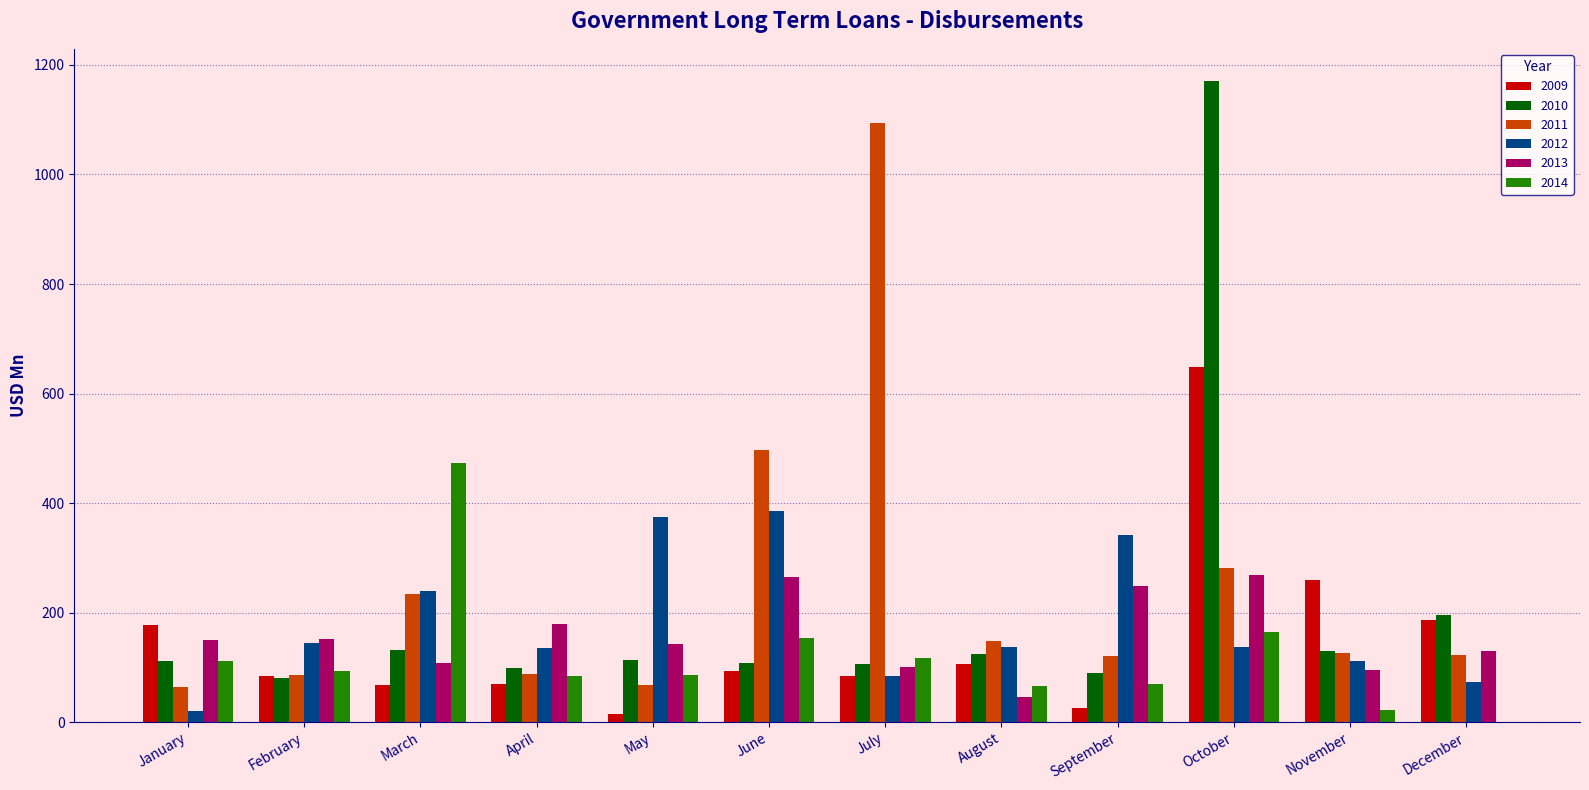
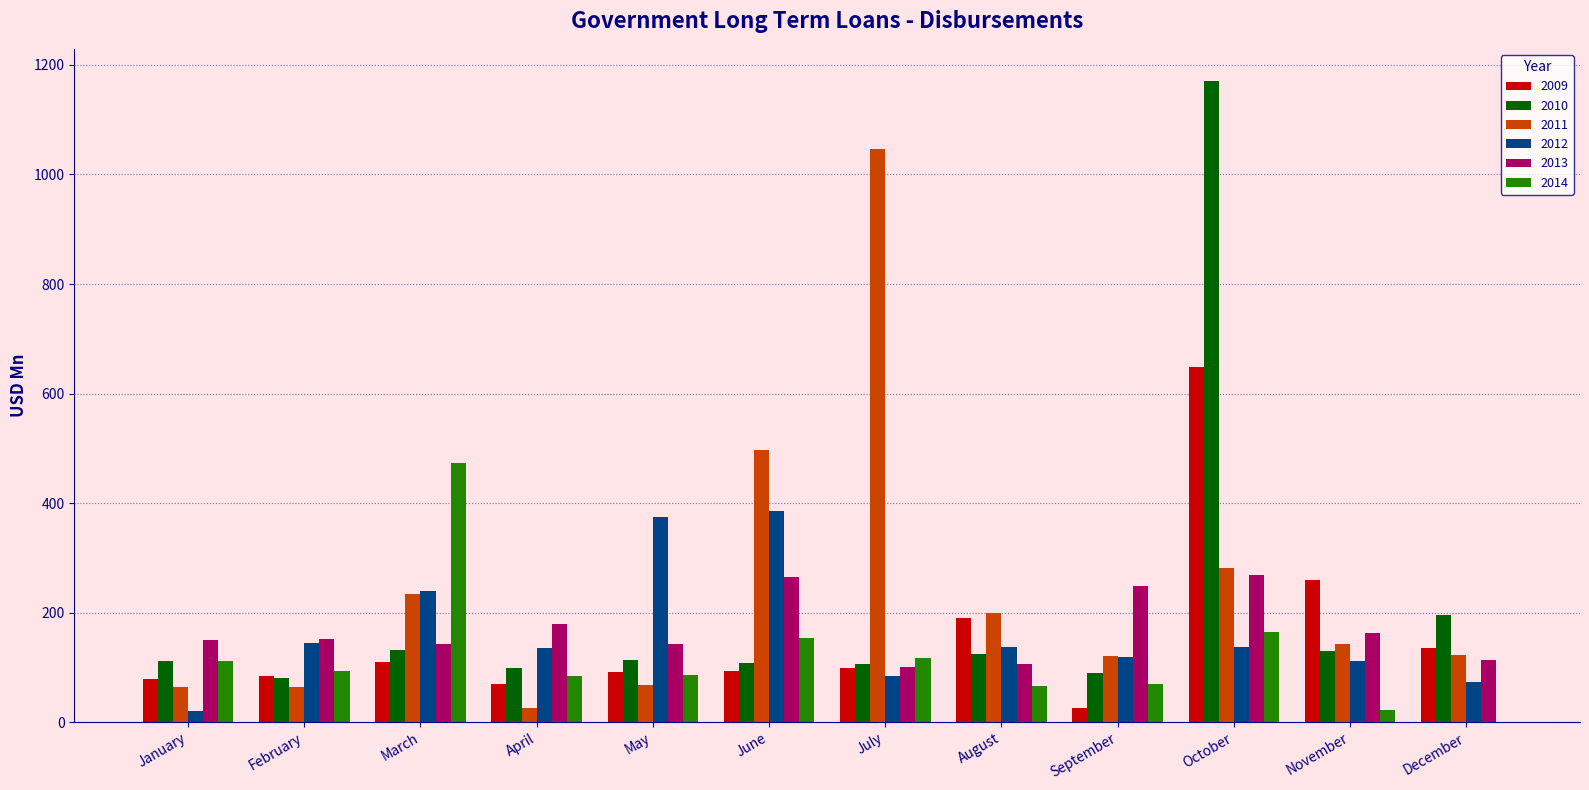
  {
    "2009": {
-     "January": 180,
+     "January": 80,
      "February": 80,
-     "March": 70,
+     "March": 110,
      "April": 70,
-     "May": 10,
+     "May": 90,
      "June": 90,
-     "July": 80,
-     "August": 110,
+     "July": 100,
+     "August": 190,
      "September": 30,
      "October": 650,
      "November": 260,
-     "December": 190
+     "December": 140
    },
    "2011": {
      "January": 60,
-     "February": 90,
+     "February": 60,
      "March": 230,
-     "April": 90,
+     "April": 30,
      "May": 70,
      "June": 500,
-     "July": 1090,
-     "August": 150,
+     "July": 1050,
+     "August": 200,
      "September": 120,
      "October": 280,
-     "November": 130,
+     "November": 140,
      "December": 120
    },
    "2012": {
      "January": 20,
      "February": 140,
      "March": 240,
      "April": 140,
      "May": 370,
      "June": 390,
      "July": 80,
      "August": 140,
-     "September": 340,
+     "September": 120,
      "October": 140,
      "November": 110,
      "December": 70
    },
    "2013": {
      "January": 150,
      "February": 150,
-     "March": 110,
+     "March": 140,
      "April": 180,
      "May": 140,
      "June": 270,
      "July": 100,
-     "August": 50,
+     "August": 110,
      "September": 250,
      "October": 270,
-     "November": 100,
-     "December": 130
+     "November": 160,
+     "December": 110
    }
  }
